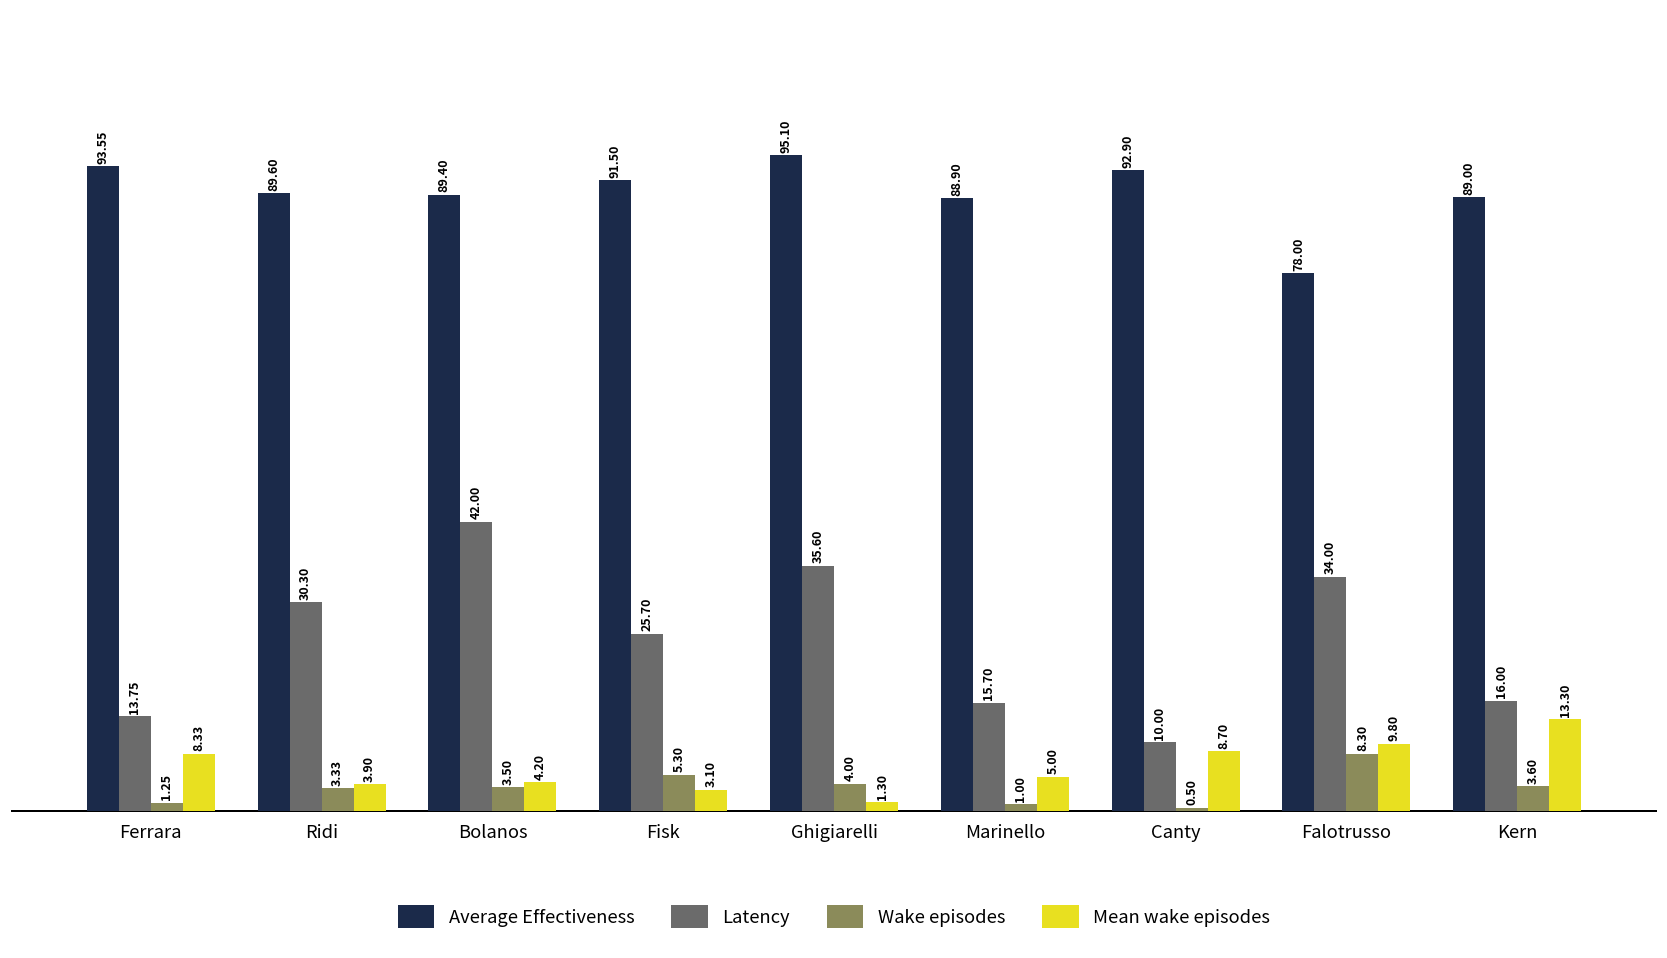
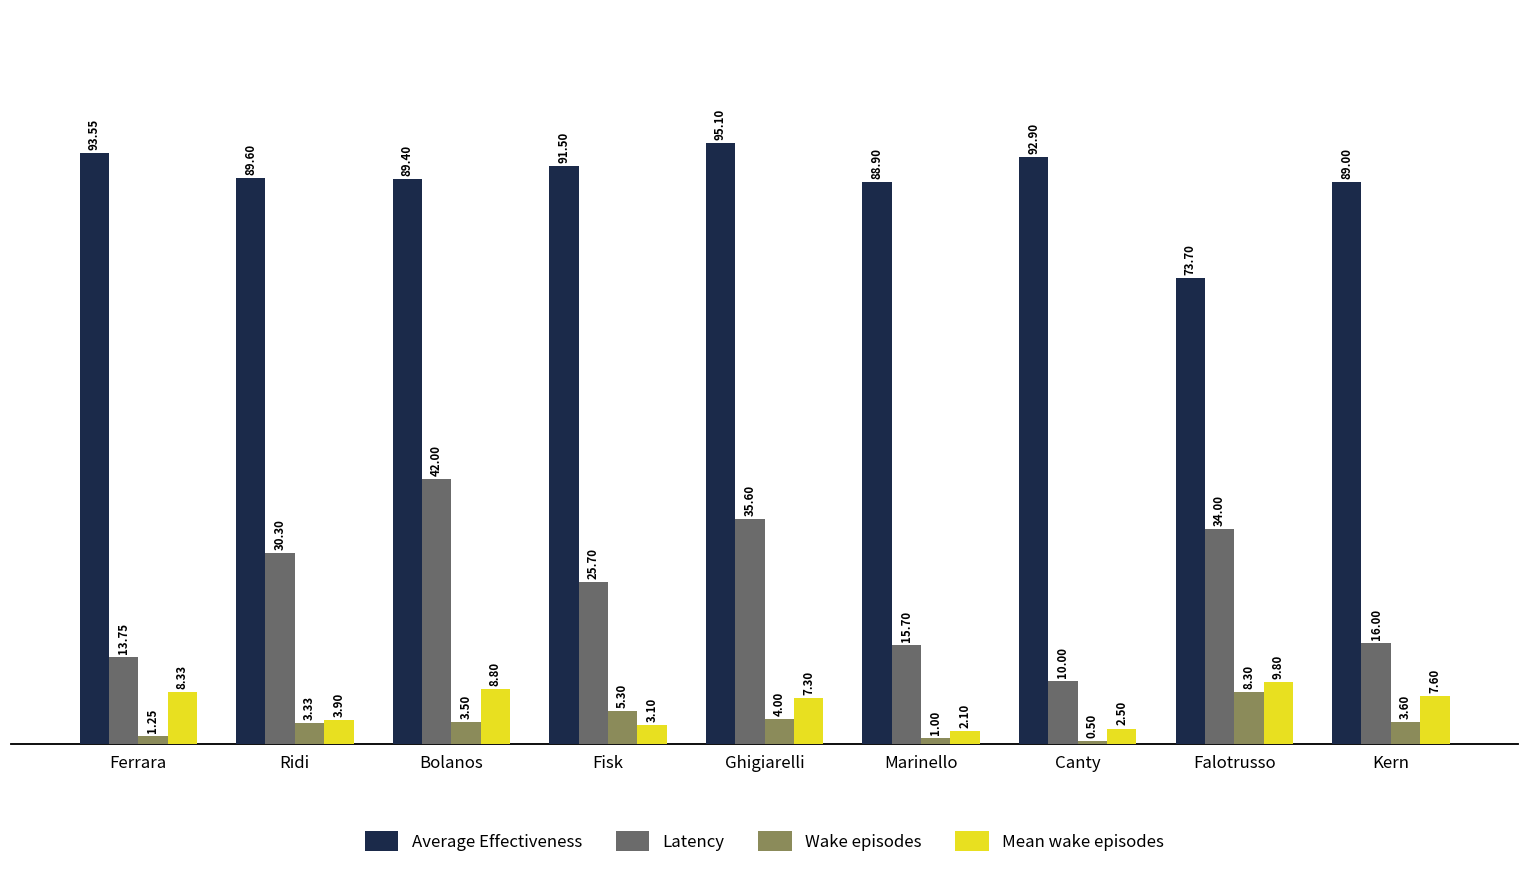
  {
    "Average Effectiveness": {
      "Ferrara": 93.55,
      "Ridi": 89.60,
      "Bolanos": 89.40,
      "Fisk": 91.50,
      "Ghigiarelli": 95.10,
      "Marinello": 88.90,
      "Canty": 92.90,
-     "Falotrusso": 78.00,
+     "Falotrusso": 73.70,
      "Kern": 89.00
    },
    "Mean wake episodes": {
      "Ferrara": 8.33,
      "Ridi": 3.90,
-     "Bolanos": 4.20,
+     "Bolanos": 8.80,
      "Fisk": 3.10,
-     "Ghigiarelli": 1.30,
-     "Marinello": 5.00,
-     "Canty": 8.70,
+     "Ghigiarelli": 7.30,
+     "Marinello": 2.10,
+     "Canty": 2.50,
      "Falotrusso": 9.80,
-     "Kern": 13.30
+     "Kern": 7.60
    }
  }
